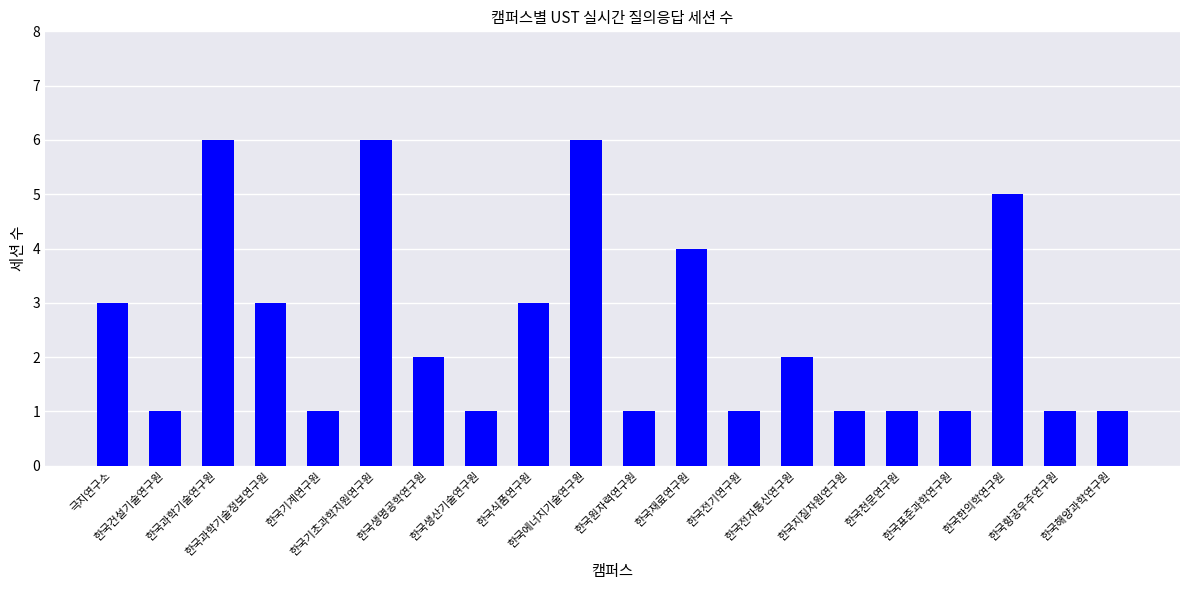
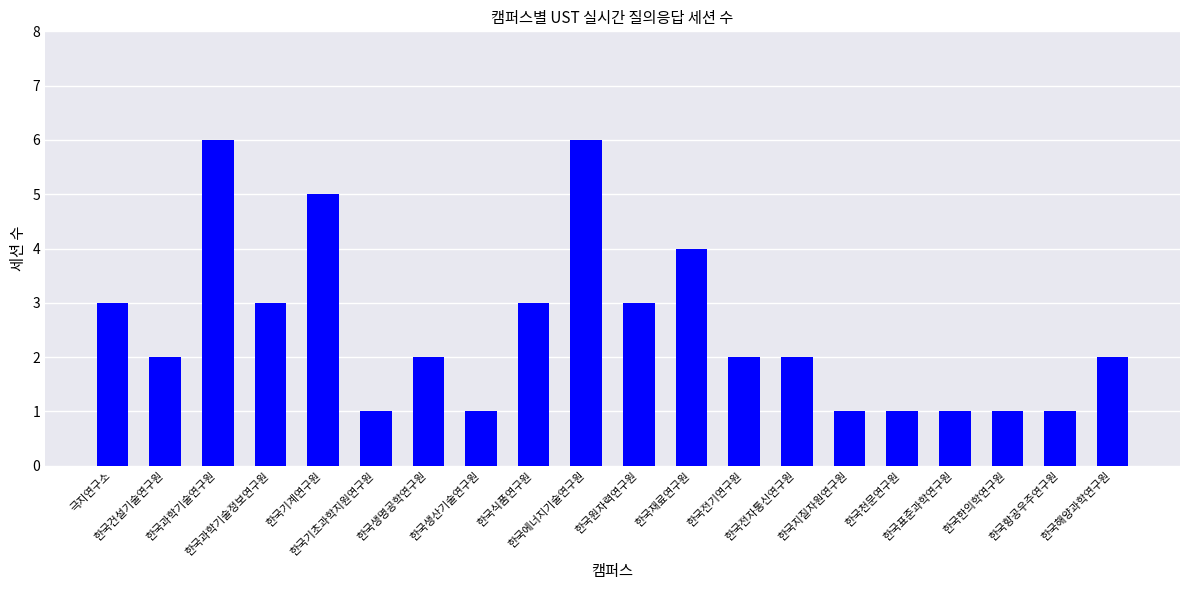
  {
    "극지연구소": 3,
-   "한국건설기술연구원": 1,
+   "한국건설기술연구원": 2,
    "한국과학기술연구원": 6,
    "한국과학기술정보연구원": 3,
-   "한국기계연구원": 1,
-   "한국기초과학지원연구원": 6,
+   "한국기계연구원": 5,
+   "한국기초과학지원연구원": 1,
    "한국생명공학연구원": 2,
    "한국생산기술연구원": 1,
    "한국식품연구원": 3,
    "한국에너지기술연구원": 6,
-   "한국원자력연구원": 1,
+   "한국원자력연구원": 3,
    "한국재료연구원": 4,
-   "한국전기연구원": 1,
+   "한국전기연구원": 2,
    "한국전자통신연구원": 2,
    "한국지질자원연구원": 1,
    "한국천문연구원": 1,
    "한국표준과학연구원": 1,
-   "한국한의학연구원": 5,
+   "한국한의학연구원": 1,
    "한국항공우주연구원": 1,
-   "한국해양과학연구원": 1
+   "한국해양과학연구원": 2
  }
